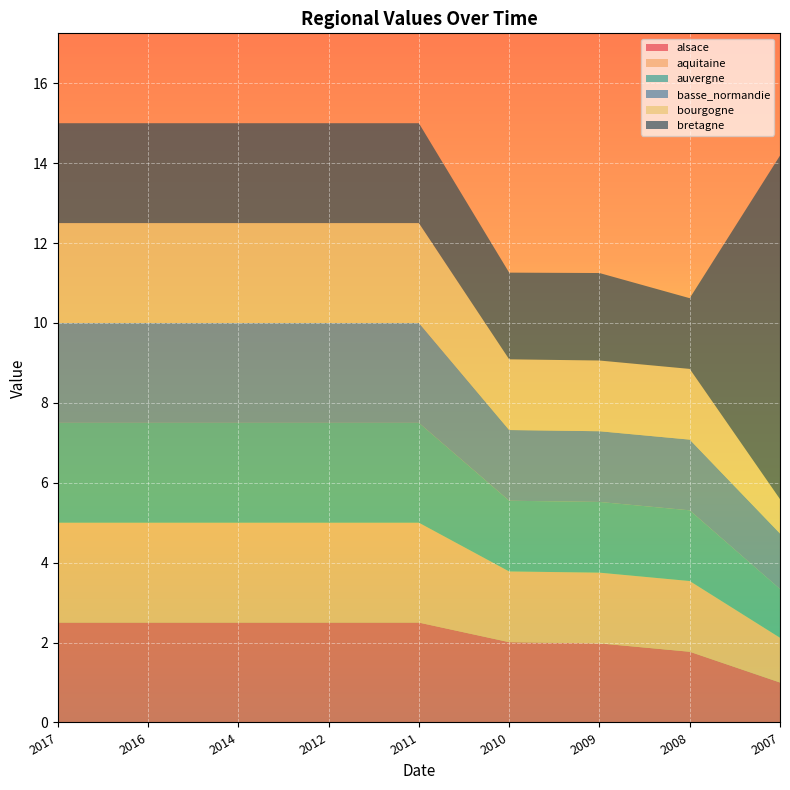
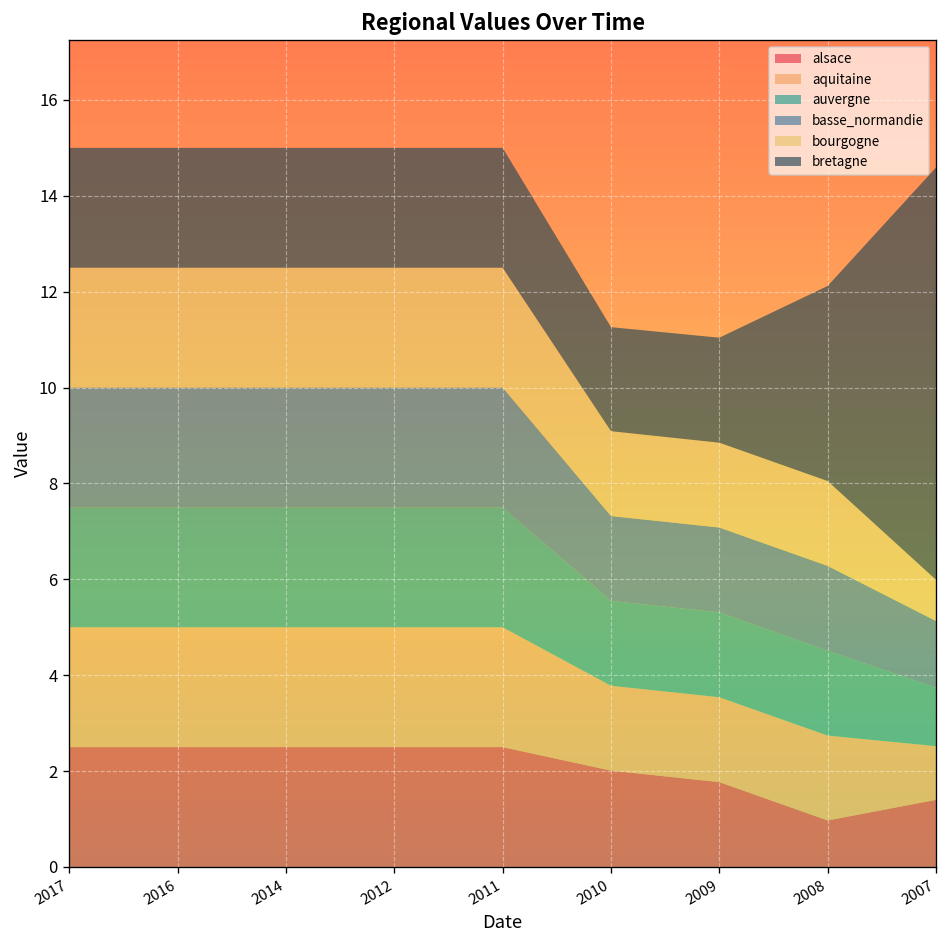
  {
    "alsace": {
      "2017": 2.5,
      "2016": 2.5,
      "2014": 2.5,
      "2012": 2.5,
      "2011": 2.5,
      "2010": 2.0,
-     "2009": 2.0,
-     "2008": 1.8,
-     "2007": 1.0
+     "2009": 1.8,
+     "2008": 1.0,
+     "2007": 1.4
    },
    "bretagne": {
      "2017": 2.5,
      "2016": 2.5,
      "2014": 2.5,
      "2012": 2.5,
      "2011": 2.5,
      "2010": 2.2,
      "2009": 2.2,
-     "2008": 1.8,
+     "2008": 4.1,
      "2007": 8.6
    }
  }
